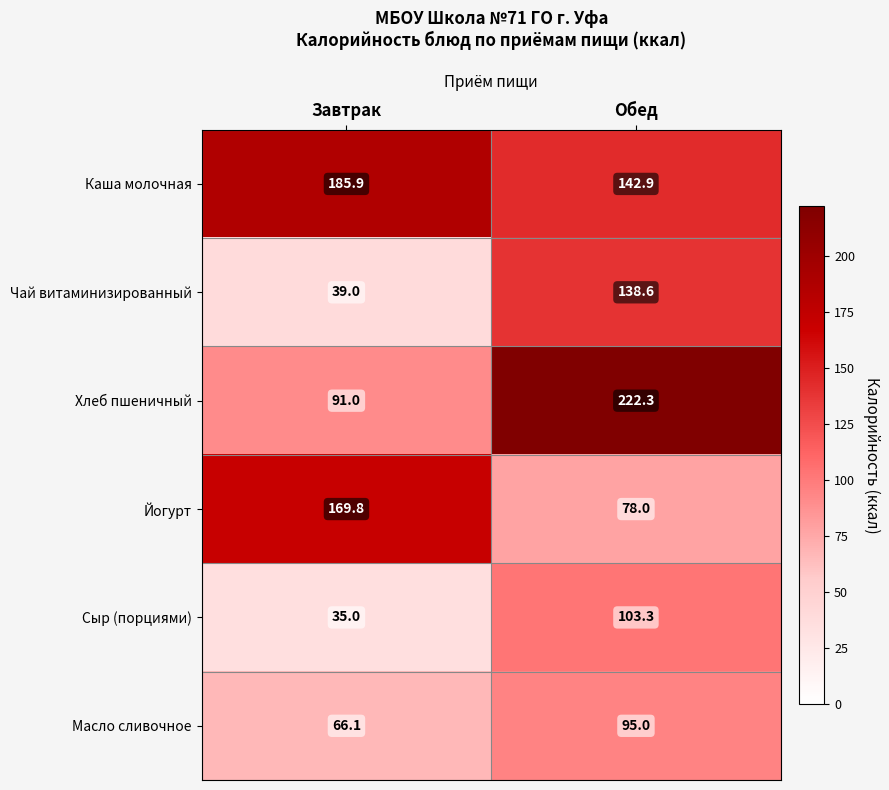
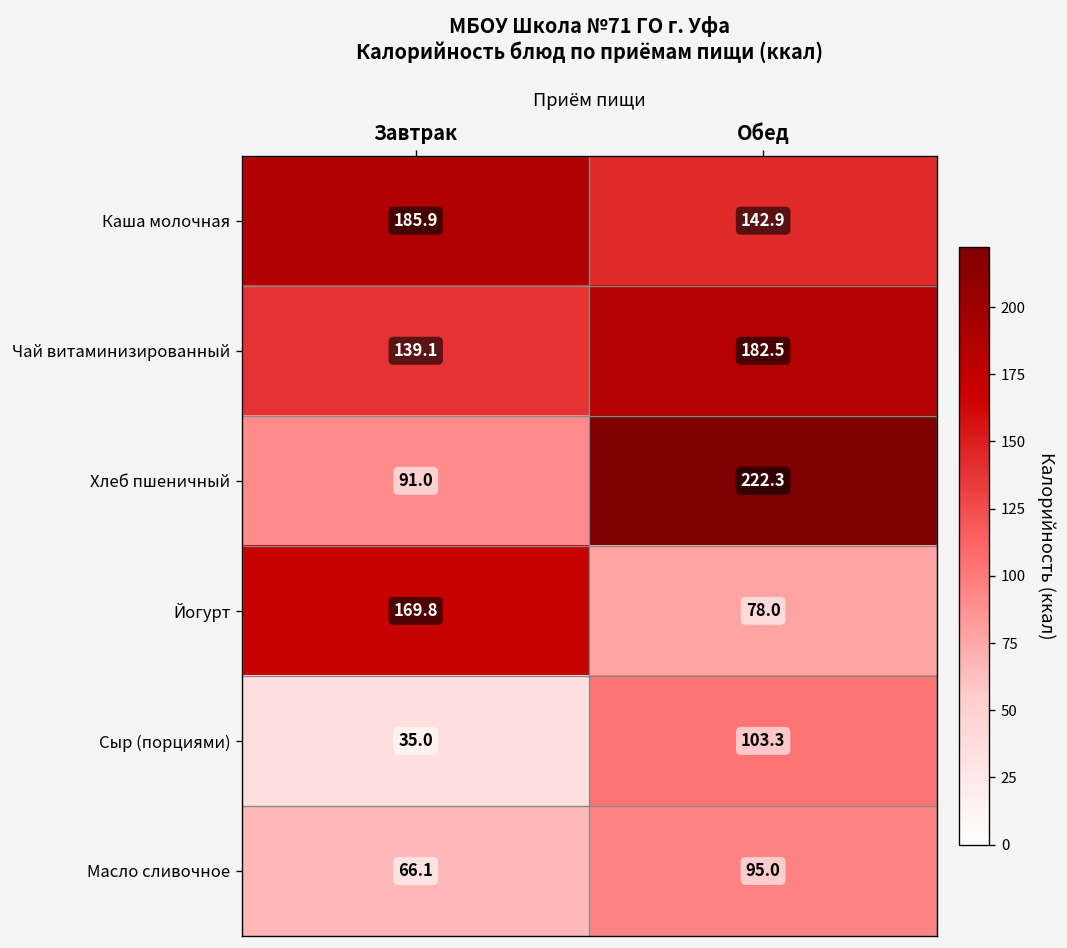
  {
    "Чай витаминизированный": {
-     "Завтрак": 39.0,
-     "Обед": 138.6
+     "Завтрак": 139.1,
+     "Обед": 182.5
    }
  }
